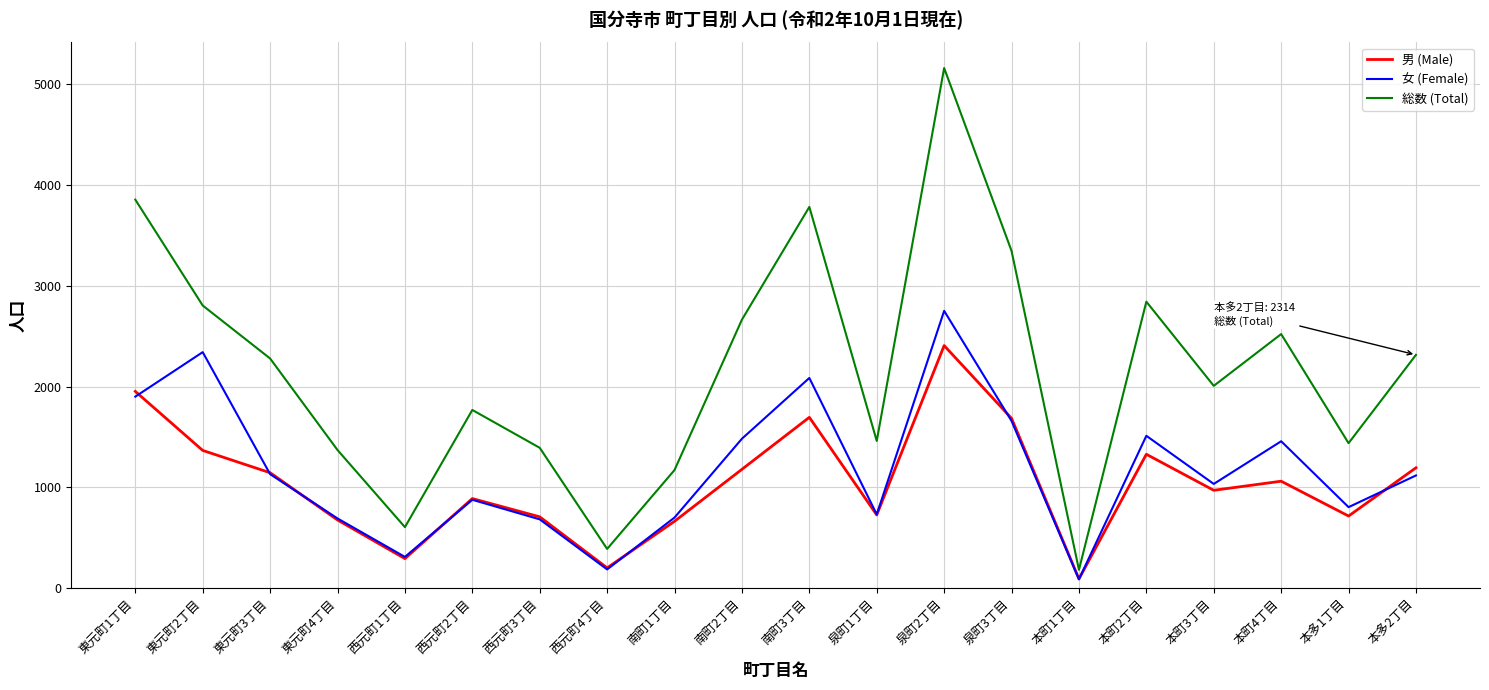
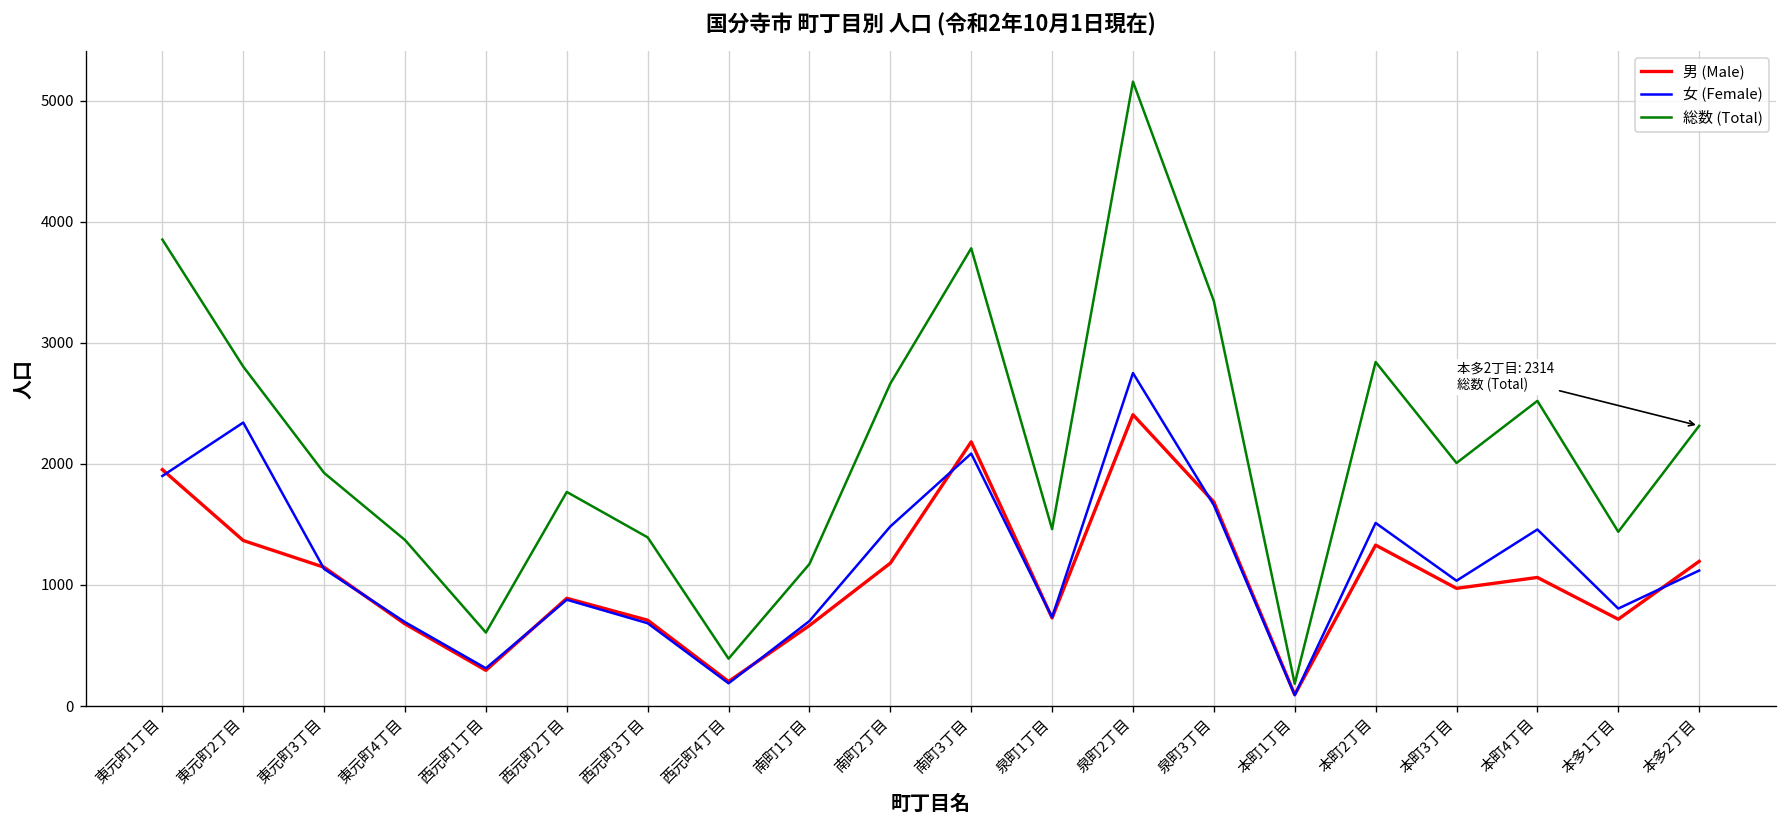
  {
    "男 (Male)": {
      "東元町1丁目": 1950,
      "東元町2丁目": 1370,
      "西元町3丁目": 710,
      "南町1丁目": 670,
      "南町2丁目": 1180,
-     "南町3丁目": 1700,
+     "南町3丁目": 2180,
      "泉町2丁目": 2410,
      "泉町3丁目": 1690,
      "本町2丁目": 1330,
      "本町3丁目": 970,
      "本町4丁目": 1060,
      "本多1丁目": 720,
      "本多2丁目": 1200
    },
    "女 (Female)": {
      "東元町1丁目": 1900,
      "東元町2丁目": 2340,
      "西元町3丁目": 680,
      "南町1丁目": 700,
      "南町2丁目": 1480,
      "南町3丁目": 2090,
      "泉町2丁目": 2750,
      "泉町3丁目": 1660,
      "本町2丁目": 1510,
      "本町3丁目": 1040,
      "本町4丁目": 1460,
      "本多1丁目": 810,
      "本多2丁目": 1120
    },
    "総数 (Total)": {
      "東元町1丁目": 3850,
      "東元町2丁目": 2800,
-     "東元町3丁目": 2280,
+     "東元町3丁目": 1930,
      "東元町4丁目": 1370,
      "西元町1丁目": 610,
      "西元町2丁目": 1770,
      "西元町3丁目": 1390,
      "西元町4丁目": 390,
      "南町1丁目": 1170,
      "南町2丁目": 2660,
      "南町3丁目": 3780,
      "泉町1丁目": 1460,
      "泉町2丁目": 5160,
      "泉町3丁目": 3340,
      "本町1丁目": 180,
      "本町2丁目": 2840,
      "本町3丁目": 2010,
      "本多1丁目": 1440,
      "本多2丁目": 2310
    }
  }
